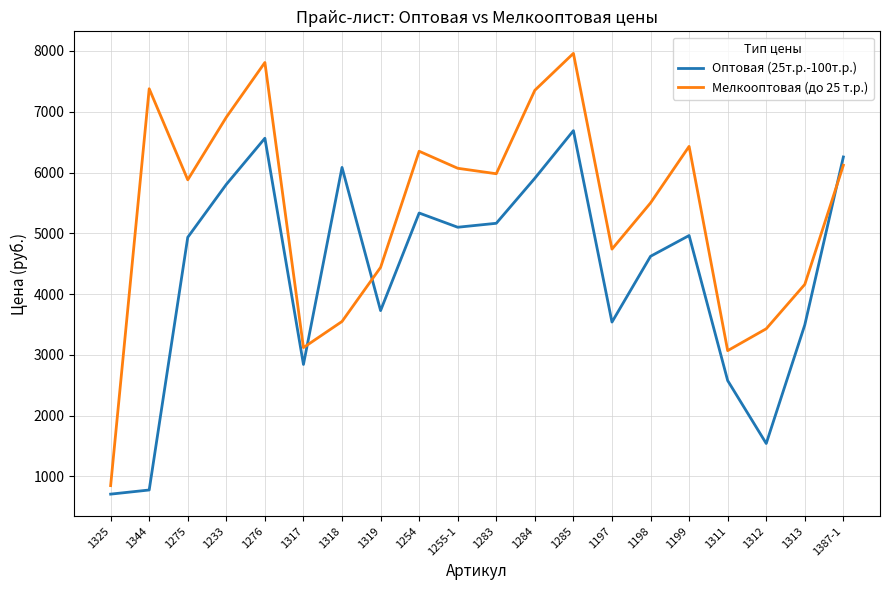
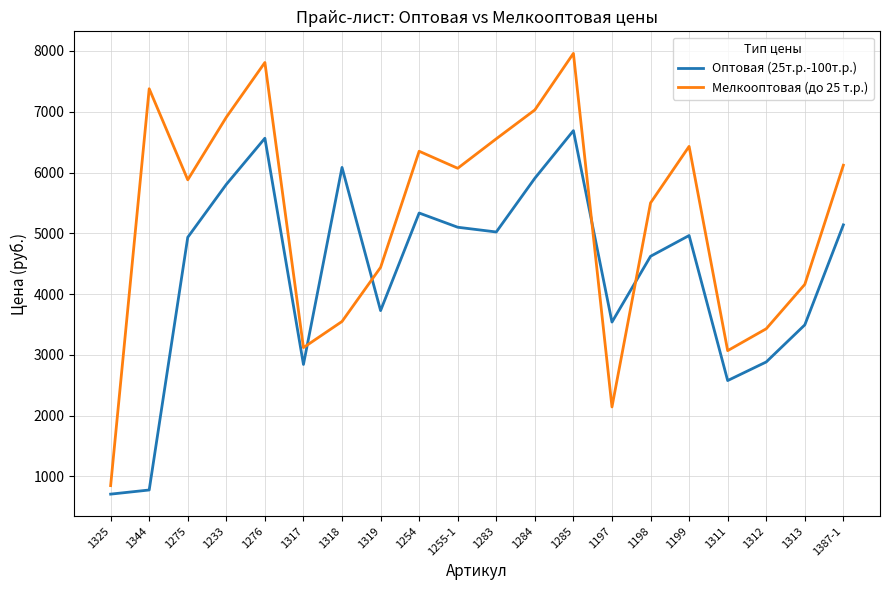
  {
    "Оптовая (25т.р.-100т.р.)": {
      "1325": 700,
      "1344": 800,
      "1275": 4900,
      "1233": 5800,
      "1276": 6600,
      "1317": 2800,
      "1318": 6100,
      "1319": 3700,
      "1254": 5300,
      "1255-1": 5100,
-     "1283": 5200,
+     "1283": 5000,
      "1284": 5900,
      "1285": 6700,
      "1197": 3500,
      "1198": 4600,
      "1199": 5000,
      "1311": 2600,
-     "1312": 1500,
+     "1312": 2900,
      "1313": 3500,
-     "1387-1": 6300
+     "1387-1": 5100
    },
    "Мелкооптовая (до 25 т.р.)": {
      "1325": 900,
      "1344": 7400,
      "1275": 5900,
      "1233": 6900,
      "1276": 7800,
      "1317": 3100,
      "1318": 3600,
      "1319": 4400,
      "1254": 6400,
      "1255-1": 6100,
-     "1283": 6000,
-     "1284": 7400,
+     "1283": 6600,
+     "1284": 7000,
      "1285": 8000,
-     "1197": 4700,
+     "1197": 2100,
      "1198": 5500,
      "1199": 6400,
      "1311": 3100,
      "1312": 3400,
      "1313": 4200,
      "1387-1": 6100
    }
  }
